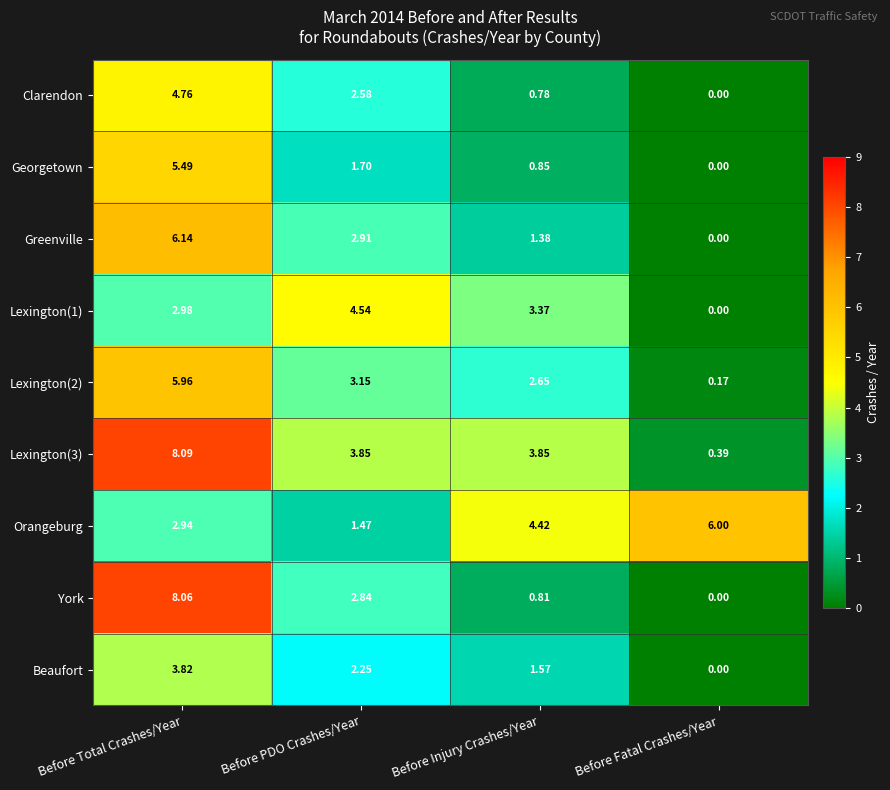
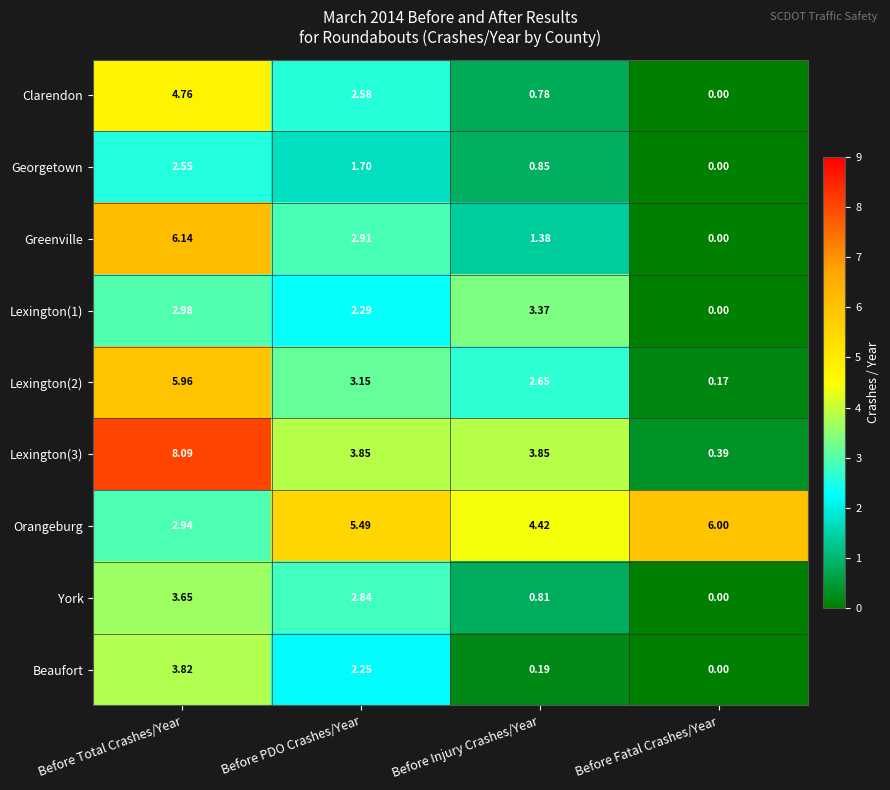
  {
    "Clarendon": {
      "Before Total Crashes/Year": 4.76,
      "Before PDO Crashes/Year": 2.58,
      "Before Injury Crashes/Year": 0.78,
      "Before Fatal Crashes/Year": 0.00
    },
    "Georgetown": {
-     "Before Total Crashes/Year": 5.49,
+     "Before Total Crashes/Year": 2.55,
      "Before PDO Crashes/Year": 1.70,
      "Before Injury Crashes/Year": 0.85,
      "Before Fatal Crashes/Year": 0.00
    },
    "Greenville": {
      "Before Total Crashes/Year": 6.14,
      "Before PDO Crashes/Year": 2.91,
      "Before Injury Crashes/Year": 1.38,
      "Before Fatal Crashes/Year": 0.00
    },
    "Lexington(1)": {
      "Before Total Crashes/Year": 2.98,
-     "Before PDO Crashes/Year": 4.54,
+     "Before PDO Crashes/Year": 2.29,
      "Before Injury Crashes/Year": 3.37,
      "Before Fatal Crashes/Year": 0.00
    },
    "Lexington(2)": {
      "Before Total Crashes/Year": 5.96,
      "Before PDO Crashes/Year": 3.15,
      "Before Injury Crashes/Year": 2.65,
      "Before Fatal Crashes/Year": 0.17
    },
    "Lexington(3)": {
      "Before Total Crashes/Year": 8.09,
      "Before PDO Crashes/Year": 3.85,
      "Before Injury Crashes/Year": 3.85,
      "Before Fatal Crashes/Year": 0.39
    },
    "Orangeburg": {
      "Before Total Crashes/Year": 2.94,
-     "Before PDO Crashes/Year": 1.47,
+     "Before PDO Crashes/Year": 5.49,
      "Before Injury Crashes/Year": 4.42,
      "Before Fatal Crashes/Year": 6.00
    },
    "York": {
-     "Before Total Crashes/Year": 8.06,
+     "Before Total Crashes/Year": 3.65,
      "Before PDO Crashes/Year": 2.84,
      "Before Injury Crashes/Year": 0.81,
      "Before Fatal Crashes/Year": 0.00
    },
    "Beaufort": {
      "Before Total Crashes/Year": 3.82,
      "Before PDO Crashes/Year": 2.25,
-     "Before Injury Crashes/Year": 1.57,
+     "Before Injury Crashes/Year": 0.19,
      "Before Fatal Crashes/Year": 0.00
    }
  }
